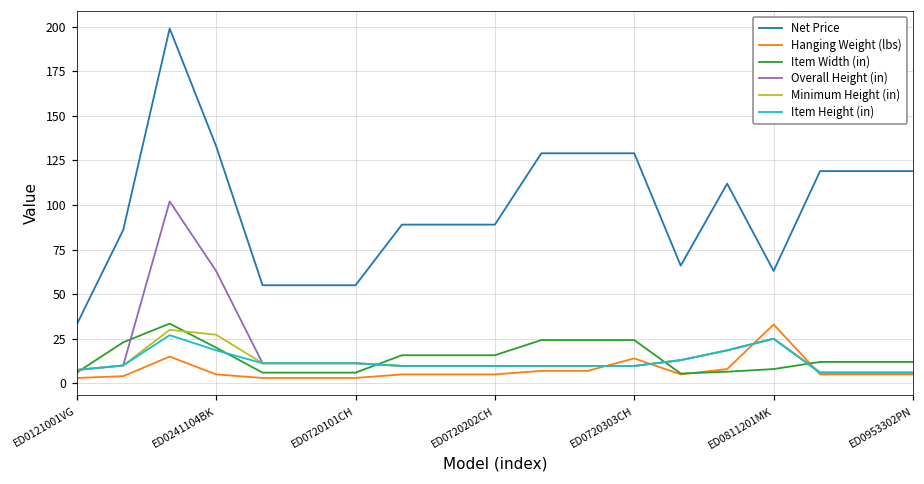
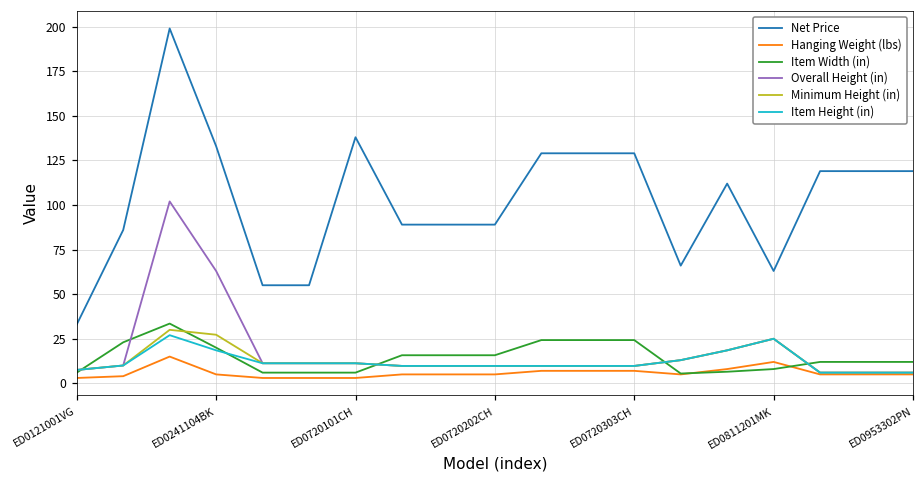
  {
    "Net Price": {
      "ED0121001VG": 33,
      "ED0241104BK": 133,
-     "ED0720101CH": 55,
+     "ED0720101CH": 138,
      "ED0720202CH": 89,
      "ED0720303CH": 129,
      "ED0811201MK": 63,
      "ED0953302PN": 119
    },
    "Hanging Weight (lbs)": {
      "ED0121001VG": 3,
      "ED0241104BK": 5,
      "ED0720101CH": 3,
      "ED0720202CH": 5,
-     "ED0720303CH": 14,
-     "ED0811201MK": 33
+     "ED0720303CH": 7,
+     "ED0811201MK": 12
    },
    "Item Width (in)": {
      "ED0720101CH": 6,
      "ED0720202CH": 16,
      "ED0720303CH": 24,
      "ED0811201MK": 8,
      "ED0953302PN": 12
    },
    "Overall Height (in)": {
      "ED0241104BK": 63
    },
    "Minimum Height (in)": {
      "ED0241104BK": 27
    }
  }
